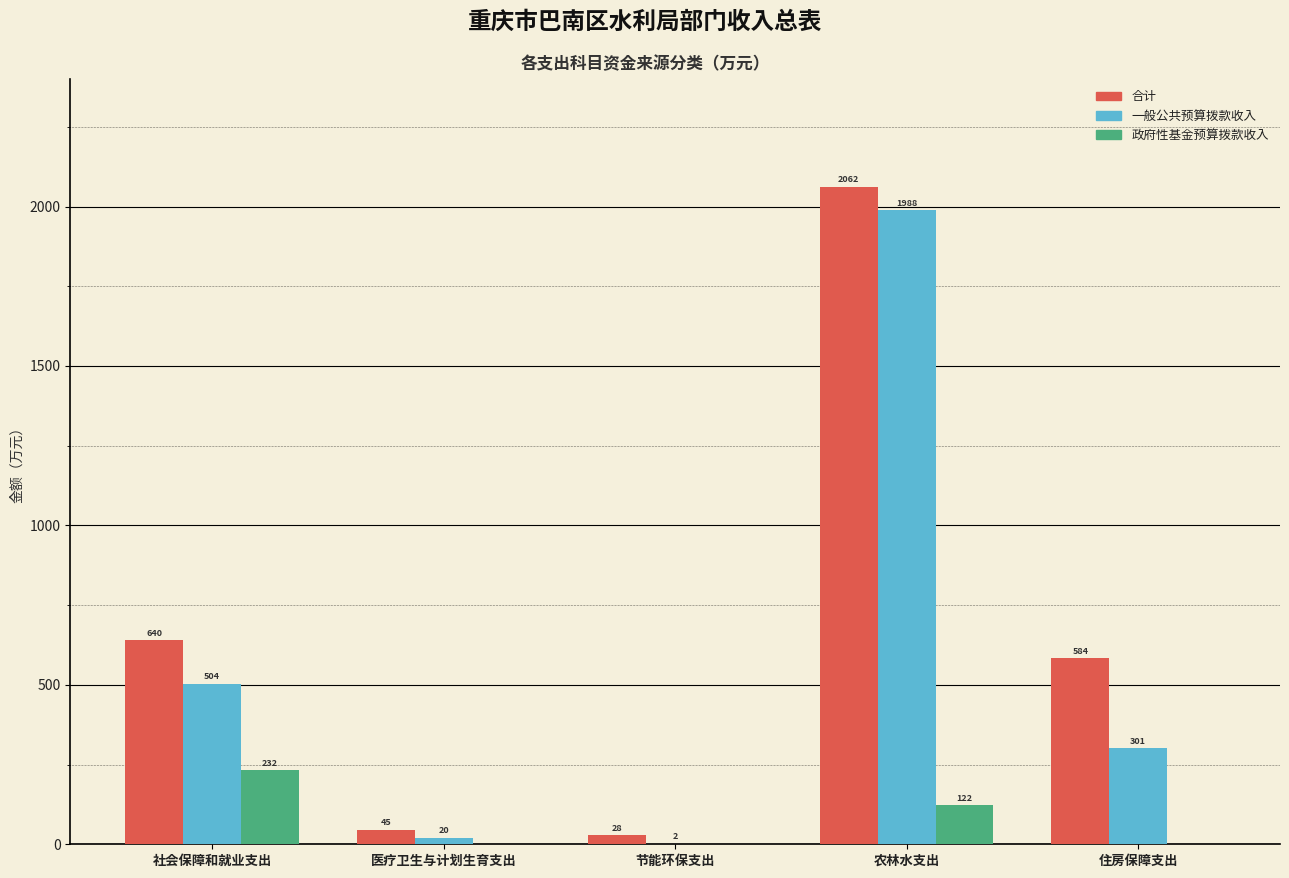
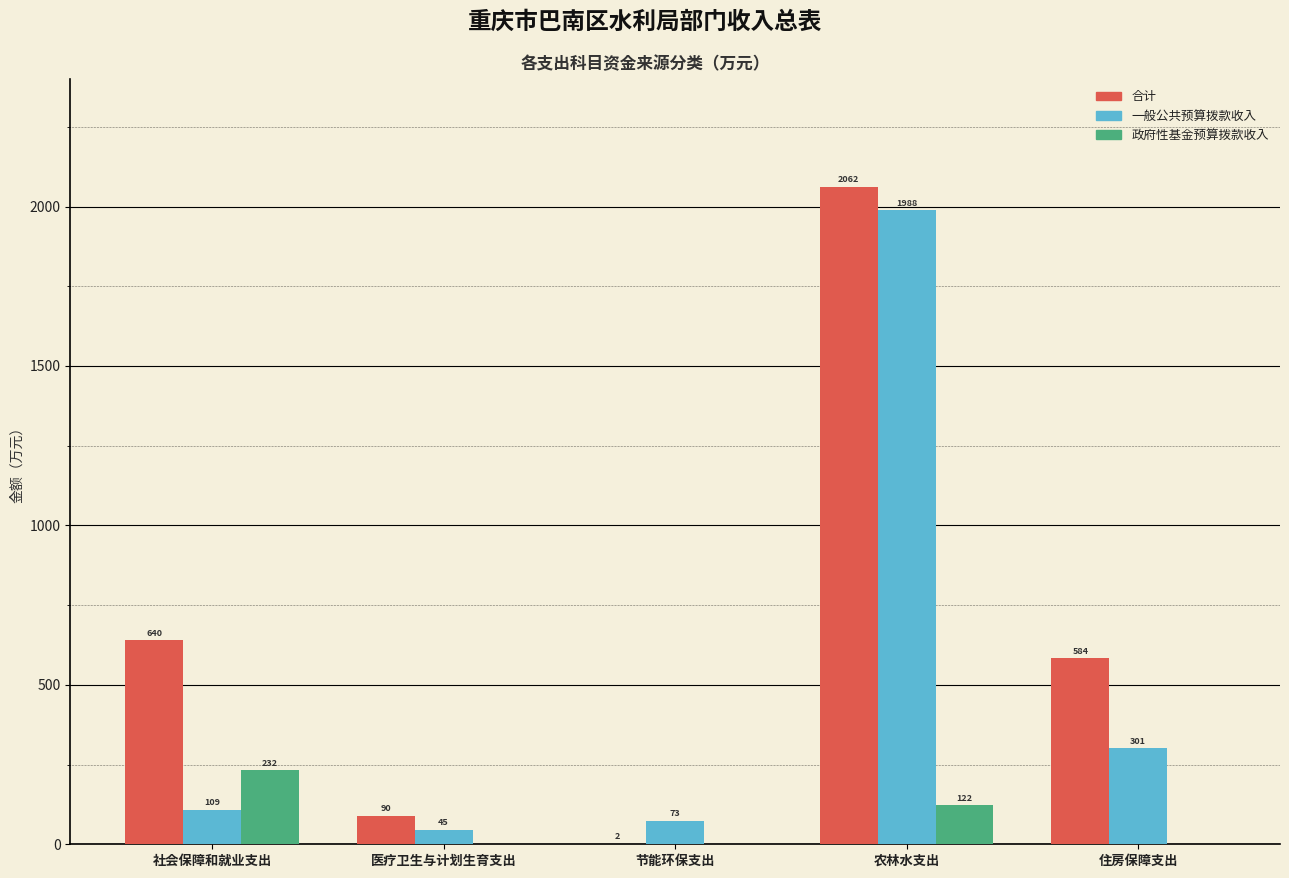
  {
    "合计": {
      "社会保障和就业支出": 640,
-     "医疗卫生与计划生育支出": 45,
-     "节能环保支出": 28,
+     "医疗卫生与计划生育支出": 90,
+     "节能环保支出": 2,
      "农林水支出": 2062,
      "住房保障支出": 584
    },
    "一般公共预算拨款收入": {
-     "社会保障和就业支出": 504,
-     "医疗卫生与计划生育支出": 20,
-     "节能环保支出": 2,
+     "社会保障和就业支出": 109,
+     "医疗卫生与计划生育支出": 45,
+     "节能环保支出": 73,
      "农林水支出": 1988,
      "住房保障支出": 301
    },
    "政府性基金预算拨款收入": {
      "社会保障和就业支出": 232,
      "农林水支出": 122
    }
  }
